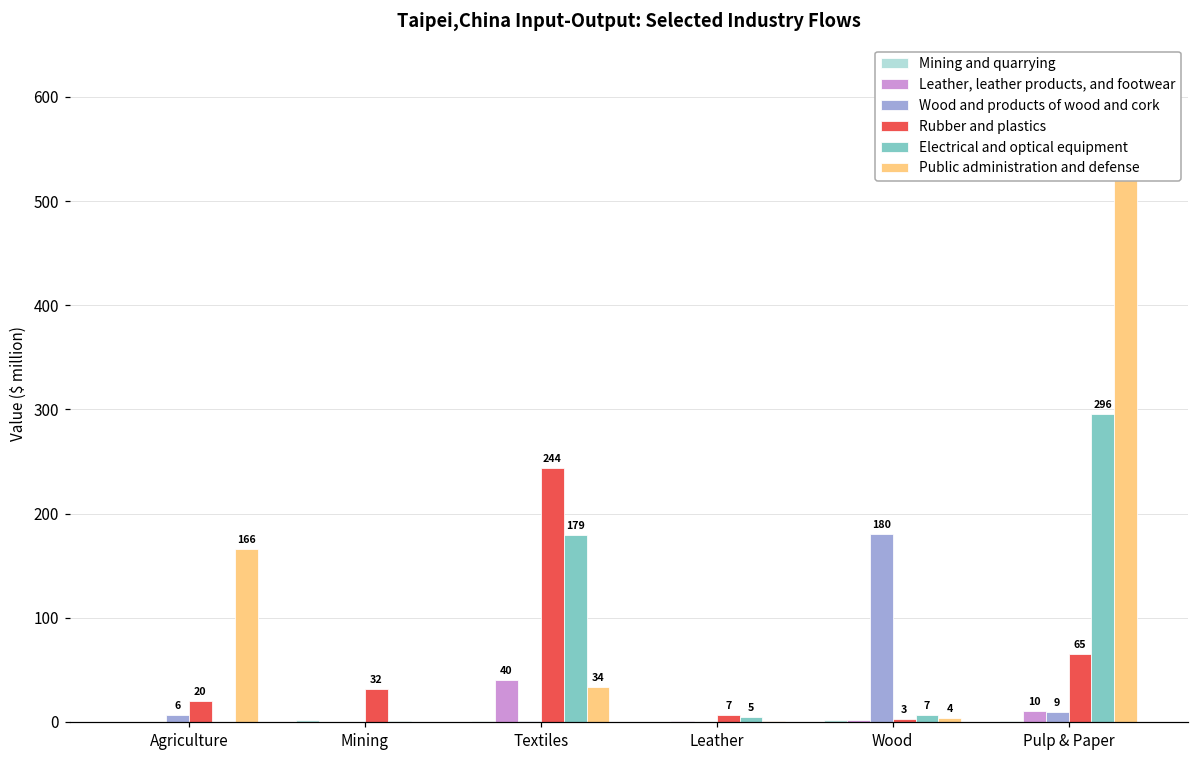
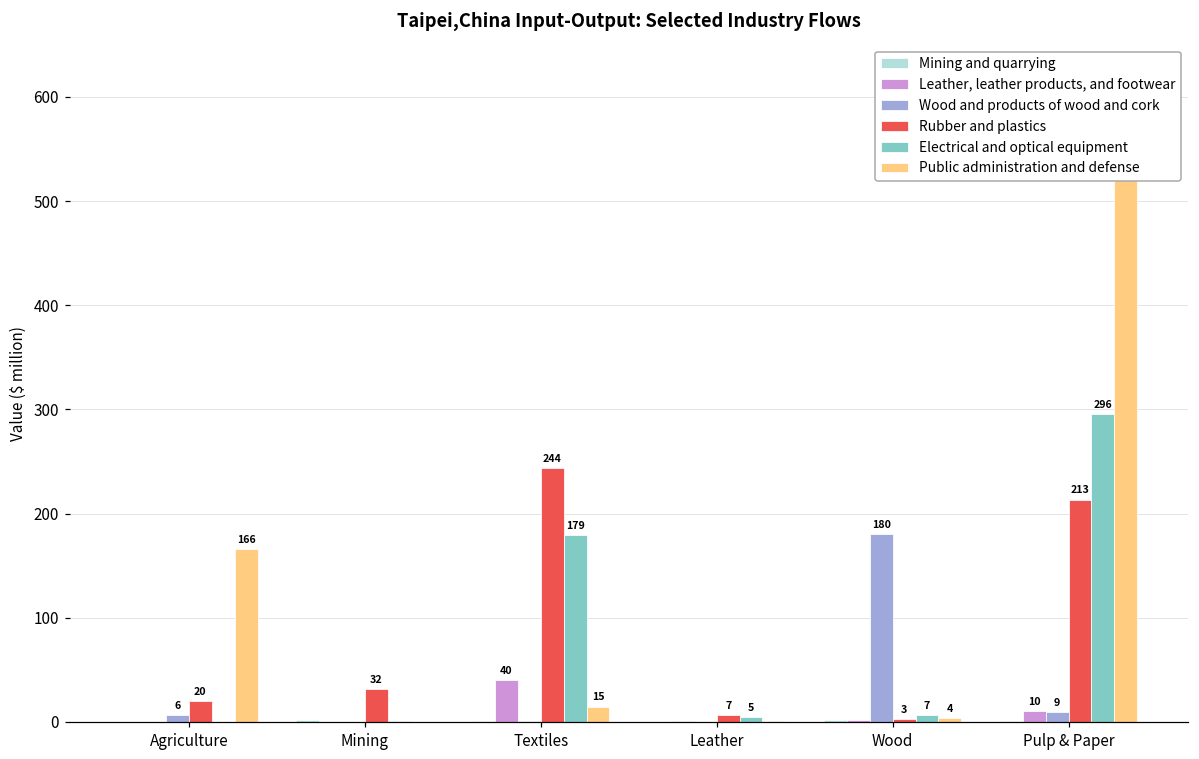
  {
    "Rubber and plastics": {
      "Agriculture": 20,
      "Mining": 32,
      "Textiles": 244,
      "Leather": 7,
      "Wood": 3,
-     "Pulp & Paper": 65
+     "Pulp & Paper": 213
    },
    "Public administration and defense": {
      "Agriculture": 166,
-     "Textiles": 34,
+     "Textiles": 15,
      "Wood": 4
    }
  }
